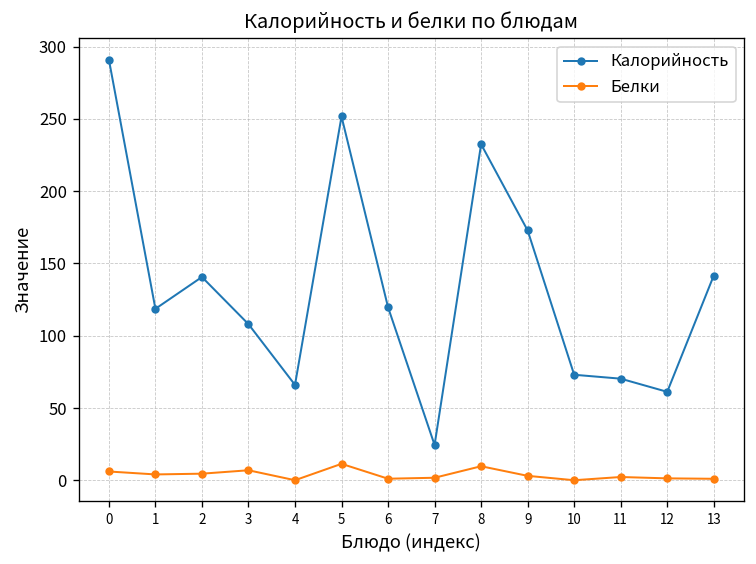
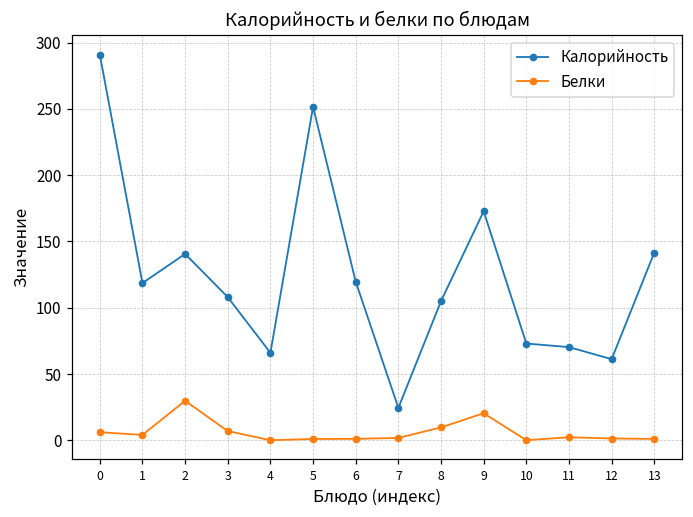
  {
    "Калорийность": {
      "0": 291,
      "1": 119,
      "2": 141,
      "3": 108,
      "4": 66,
      "5": 252,
      "6": 120,
      "7": 24,
-     "8": 232,
+     "8": 105,
      "9": 173,
      "10": 73,
      "11": 70,
      "12": 61,
      "13": 142
    },
    "Белки": {
      "0": 6,
      "1": 4,
-     "2": 5,
+     "2": 30,
      "3": 7,
      "4": 0,
-     "5": 11,
+     "5": 1,
      "6": 1,
      "7": 2,
      "8": 10,
-     "9": 3,
+     "9": 20,
      "10": 0,
      "11": 2,
      "12": 1,
      "13": 1
    }
  }
